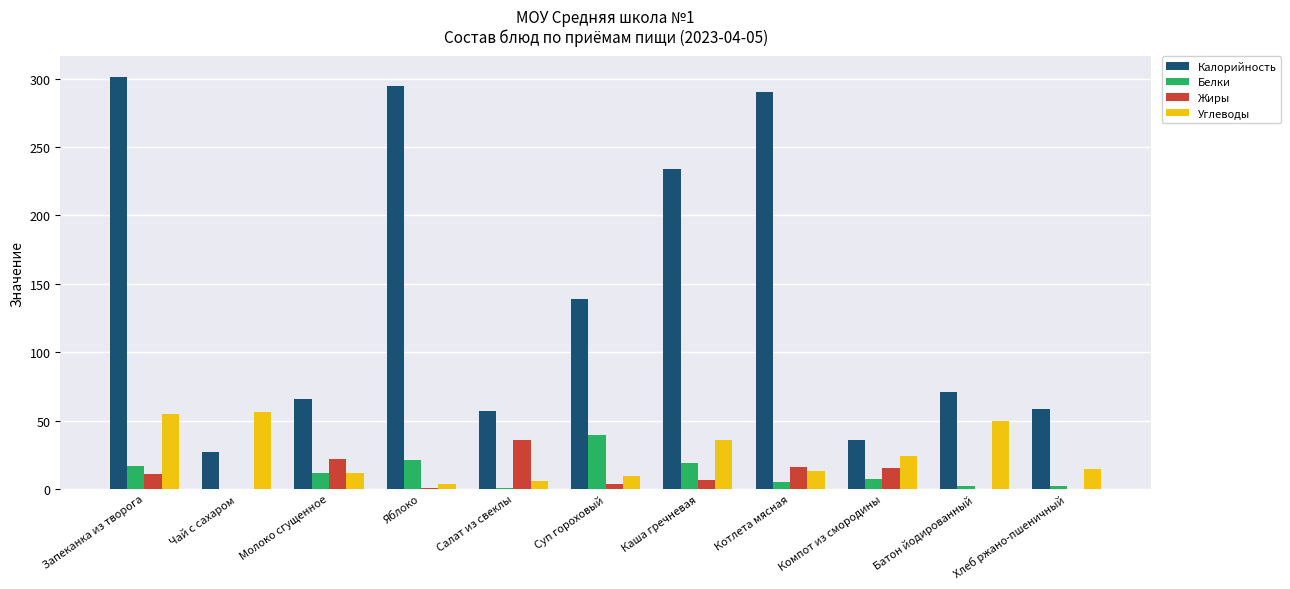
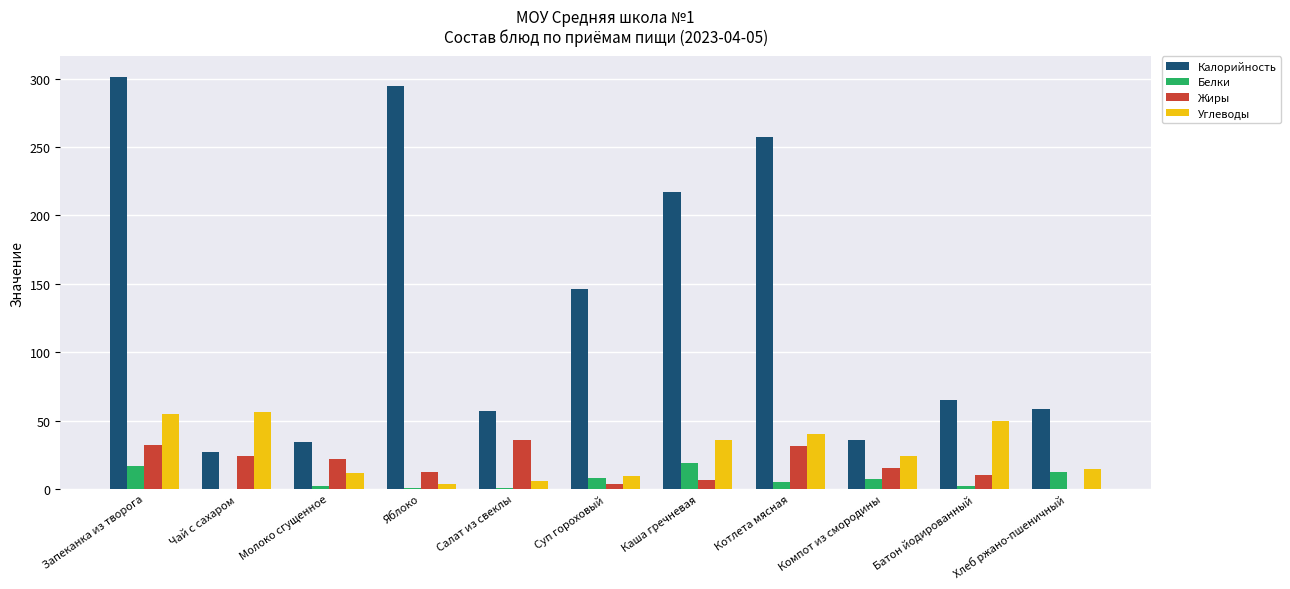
  {
    "Калорийность": {
      "Запеканка из творога": 301,
      "Чай с сахаром": 27,
-     "Молоко сгущенное": 66,
+     "Молоко сгущенное": 34,
      "Яблоко": 294,
      "Салат из свеклы": 57,
-     "Суп гороховый": 139,
-     "Каша гречневая": 234,
-     "Котлета мясная": 290,
+     "Суп гороховый": 146,
+     "Каша гречневая": 217,
+     "Котлета мясная": 257,
      "Компот из смородины": 36,
-     "Батон йодированный": 71,
+     "Батон йодированный": 65,
      "Хлеб ржано-пшеничный": 59
    },
    "Белки": {
      "Запеканка из творога": 17,
-     "Молоко сгущенное": 12,
-     "Яблоко": 21,
-     "Суп гороховый": 39,
+     "Молоко сгущенное": 2,
+     "Яблоко": 0,
+     "Суп гороховый": 8,
      "Каша гречневая": 19,
      "Котлета мясная": 5,
      "Компот из смородины": 7,
      "Батон йодированный": 2,
-     "Хлеб ржано-пшеничный": 2
+     "Хлеб ржано-пшеничный": 13
    },
    "Жиры": {
-     "Запеканка из творога": 11,
-     "Чай с сахаром": 0,
+     "Запеканка из творога": 32,
+     "Чай с сахаром": 24,
      "Молоко сгущенное": 22,
-     "Яблоко": 0,
+     "Яблоко": 12,
      "Салат из свеклы": 36,
      "Суп гороховый": 4,
      "Каша гречневая": 6,
-     "Котлета мясная": 16,
+     "Котлета мясная": 31,
      "Компот из смородины": 15,
-     "Батон йодированный": 0
+     "Батон йодированный": 10
    },
    "Углеводы": {
      "Запеканка из творога": 55,
      "Чай с сахаром": 56,
      "Молоко сгущенное": 12,
      "Яблоко": 4,
      "Салат из свеклы": 6,
      "Суп гороховый": 9,
      "Каша гречневая": 36,
-     "Котлета мясная": 13,
+     "Котлета мясная": 40,
      "Компот из смородины": 24,
      "Батон йодированный": 50,
      "Хлеб ржано-пшеничный": 15
    }
  }
